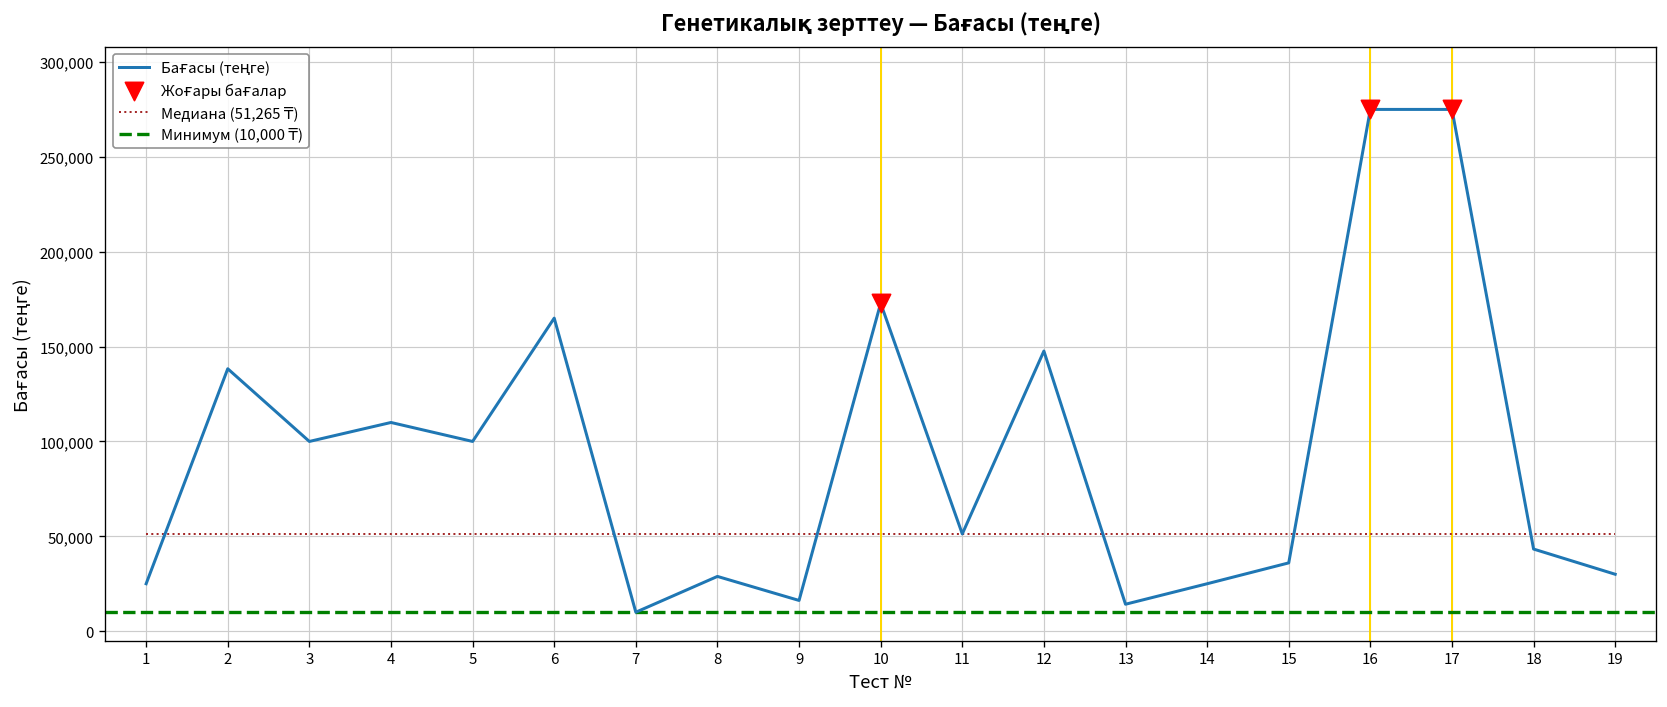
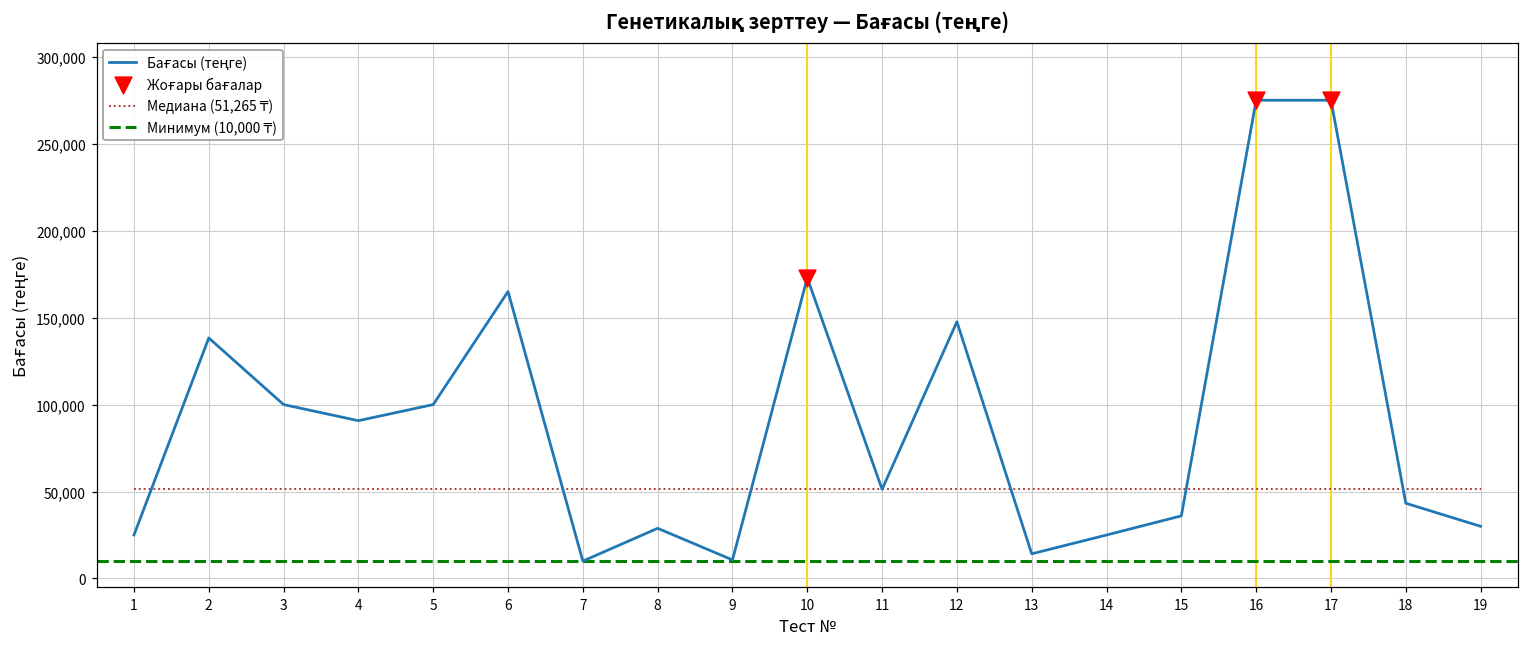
  {
    "Бағасы (теңге)": {
      "1": "25,000",
      "2": "138,000",
      "3": "100,000",
-     "4": "110,000",
+     "4": "91,000",
      "5": "100,000",
      "6": "165,000",
      "7": "10,000",
      "8": "29,000",
-     "9": "16,000",
+     "9": "11,000",
      "12": "148,000",
      "13": "14,000",
      "14": "25,000",
      "15": "36,000",
      "18": "43,000",
      "19": "30,000"
    },
    "Медиана (51,265 ₸)": {
      "1": "51,000",
      "2": "51,000",
      "3": "51,000",
      "4": "51,000",
      "5": "51,000",
      "6": "51,000",
      "7": "51,000",
      "8": "51,000",
      "9": "51,000",
      "10": "51,000",
      "12": "51,000",
      "13": "51,000",
      "14": "51,000",
      "15": "51,000",
      "16": "51,000",
      "17": "51,000",
      "18": "51,000",
      "19": "51,000"
    }
  }
